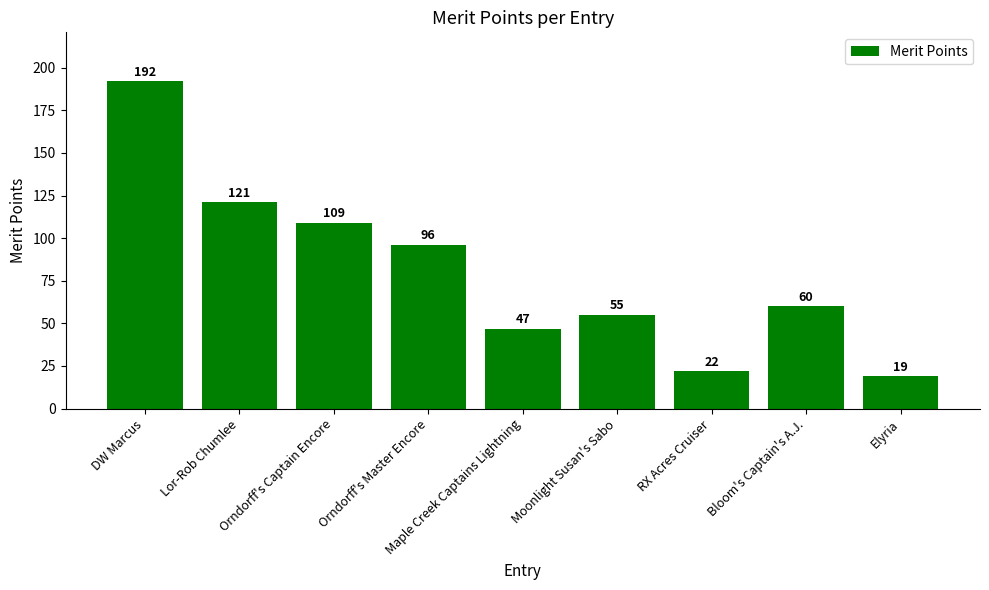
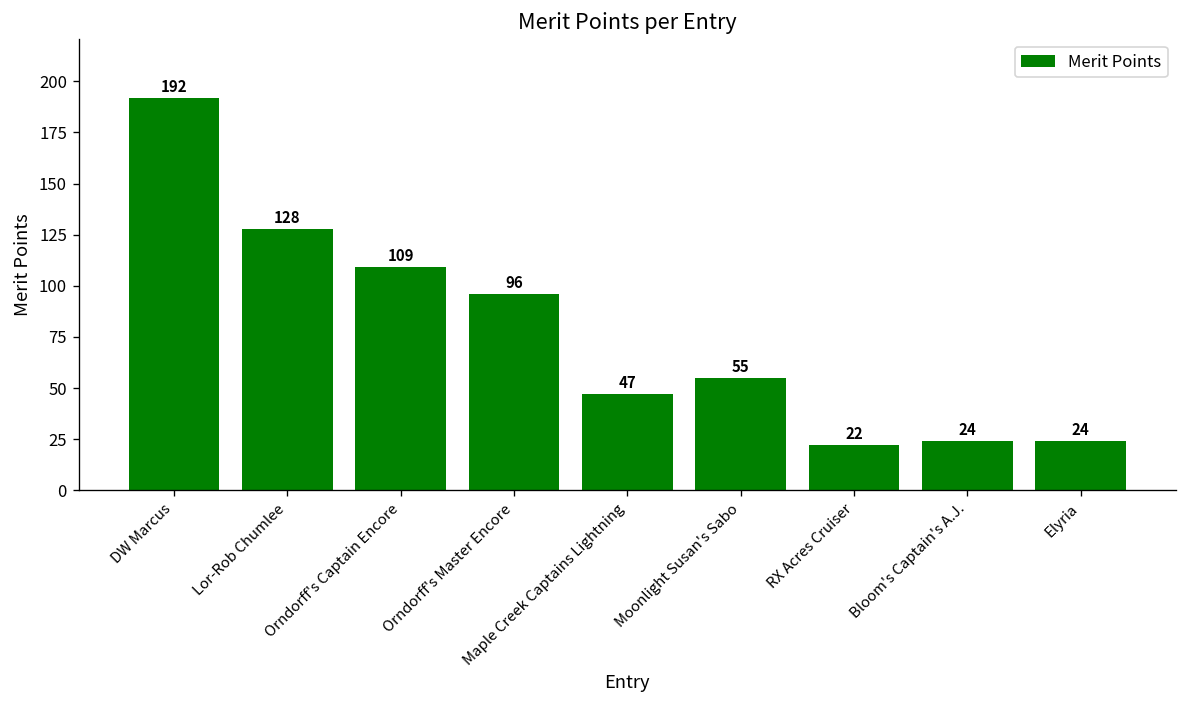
  {
    "DW Marcus": 192,
-   "Lor-Rob Chumlee": 121,
+   "Lor-Rob Chumlee": 128,
    "Orndorff's Captain Encore": 109,
    "Orndorff's Master Encore": 96,
    "Maple Creek Captains Lightning": 47,
    "Moonlight Susan's Sabo": 55,
    "RX Acres Cruiser": 22,
-   "Bloom's Captain's A.J.": 60,
-   "Elyria": 19
+   "Bloom's Captain's A.J.": 24,
+   "Elyria": 24
  }
